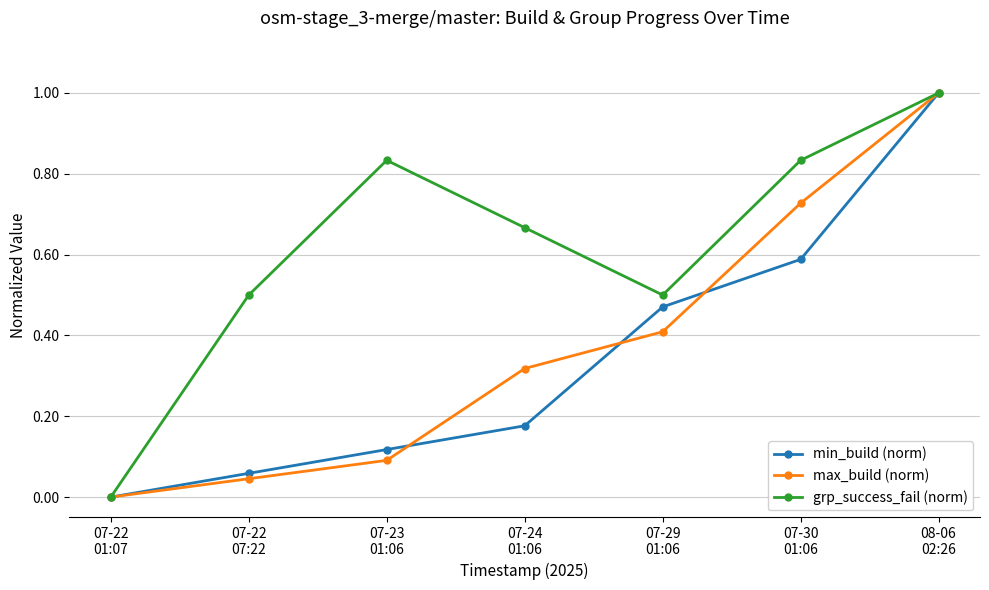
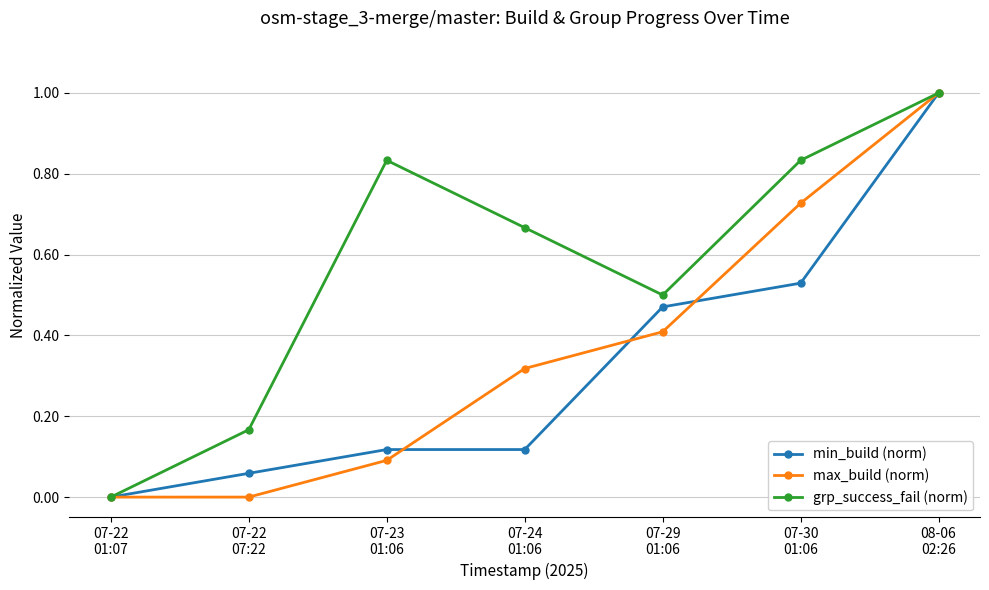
  {
    "min_build (norm)": {
      "07-22 07:22": 0.06,
      "07-23 01:06": 0.12,
-     "07-24 01:06": 0.18,
+     "07-24 01:06": 0.12,
      "07-29 01:06": 0.47,
-     "07-30 01:06": 0.59
+     "07-30 01:06": 0.53
    },
    "max_build (norm)": {
-     "07-22 07:22": 0.05,
+     "07-22 07:22": 0.00,
      "07-23 01:06": 0.09,
      "07-24 01:06": 0.32,
      "07-29 01:06": 0.41,
      "07-30 01:06": 0.73
    },
    "grp_success_fail (norm)": {
-     "07-22 07:22": 0.50,
+     "07-22 07:22": 0.17,
      "07-23 01:06": 0.83,
      "07-24 01:06": 0.67,
      "07-29 01:06": 0.50,
      "07-30 01:06": 0.83
    }
  }
